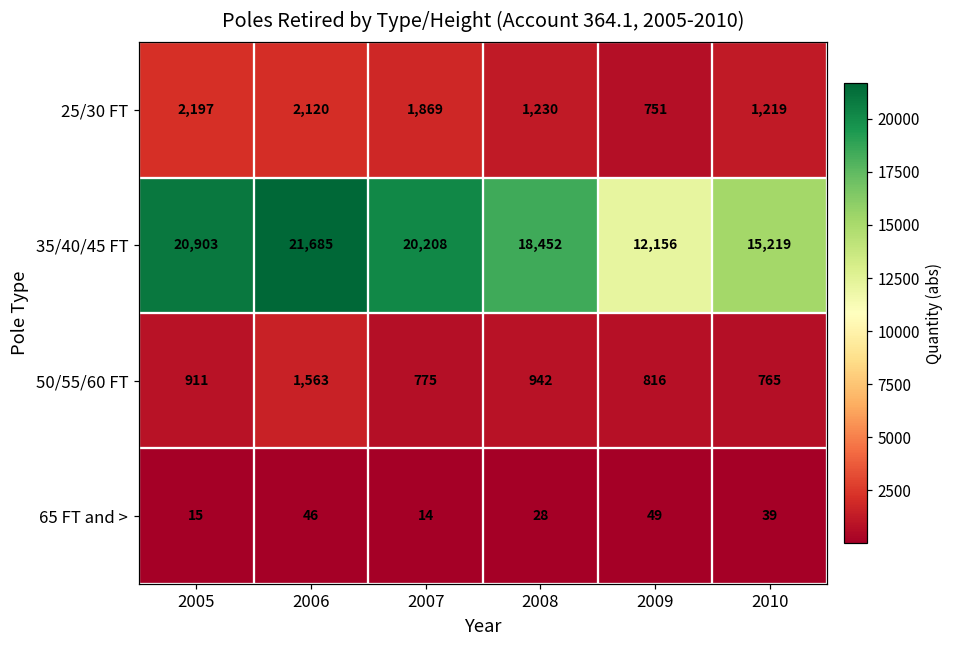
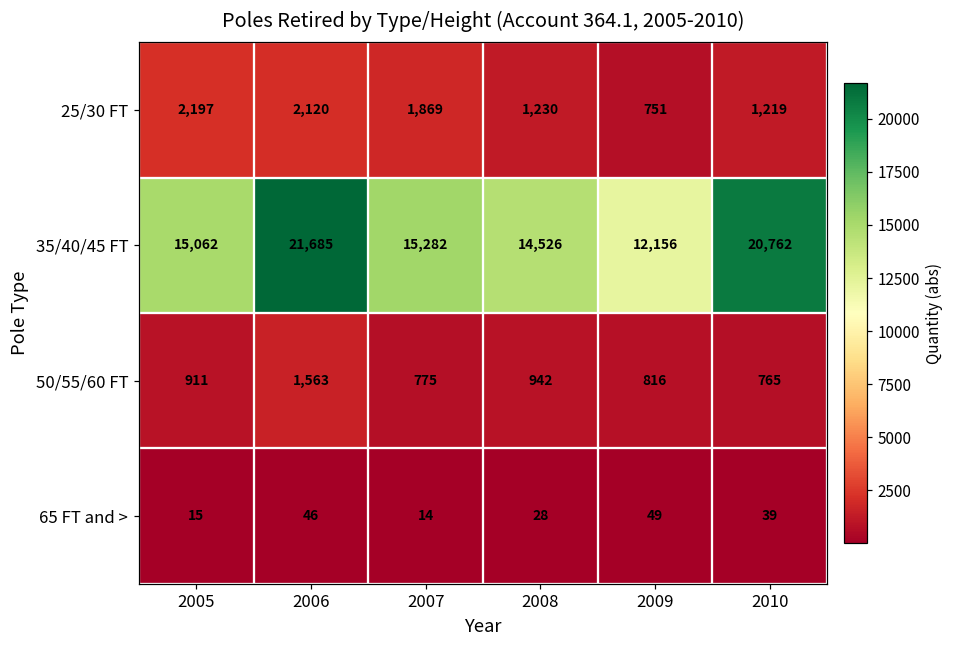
  {
    "25/30 FT": {
      "2005": "2,197",
      "2006": "2,120",
      "2007": "1,869",
      "2008": "1,230",
      "2009": "751",
      "2010": "1,219"
    },
    "35/40/45 FT": {
-     "2005": "20,903",
+     "2005": "15,062",
      "2006": "21,685",
-     "2007": "20,208",
-     "2008": "18,452",
+     "2007": "15,282",
+     "2008": "14,526",
      "2009": "12,156",
-     "2010": "15,219"
+     "2010": "20,762"
    },
    "50/55/60 FT": {
      "2005": "911",
      "2006": "1,563",
      "2007": "775",
      "2008": "942",
      "2009": "816",
      "2010": "765"
    },
    "65 FT and >": {
      "2005": "15",
      "2006": "46",
      "2007": "14",
      "2008": "28",
      "2009": "49",
      "2010": "39"
    }
  }
